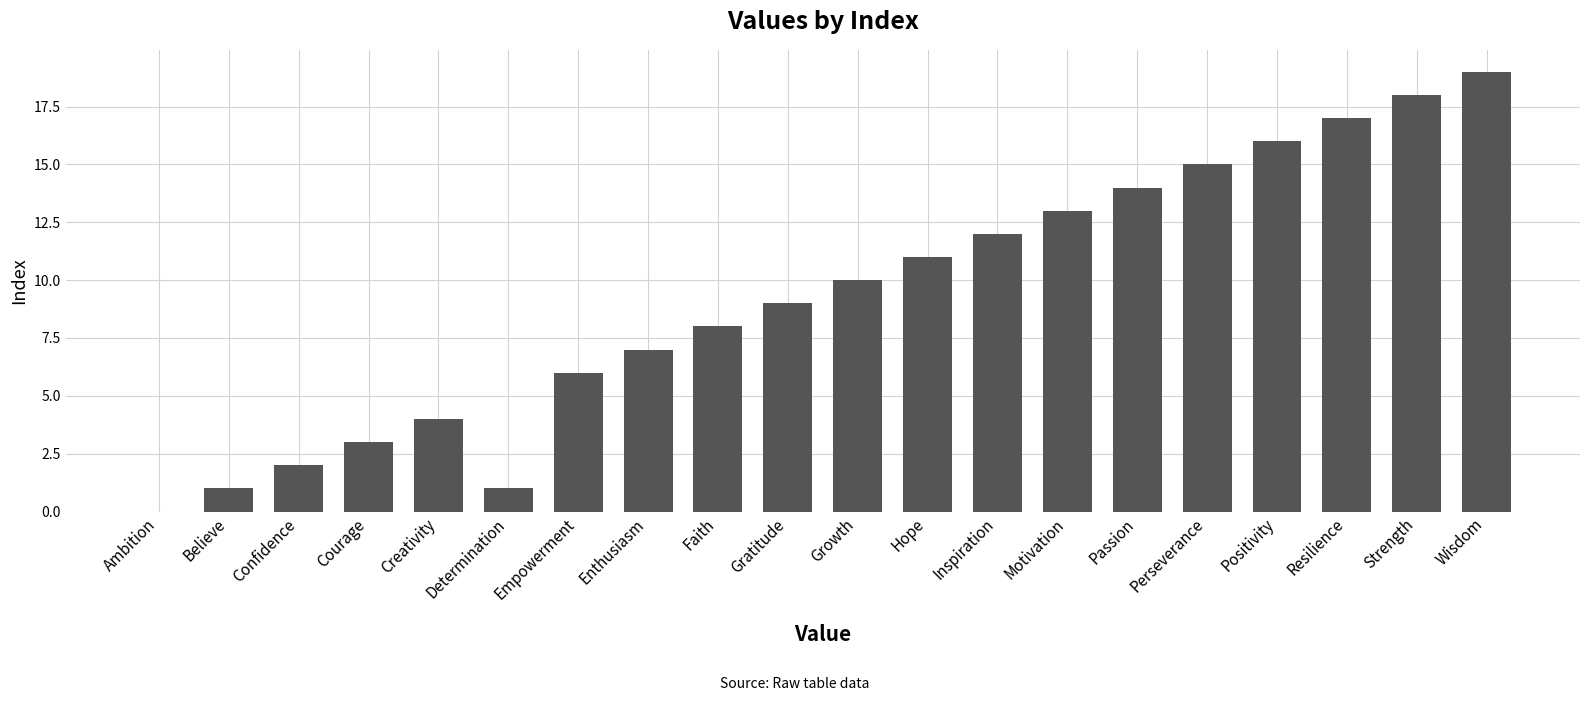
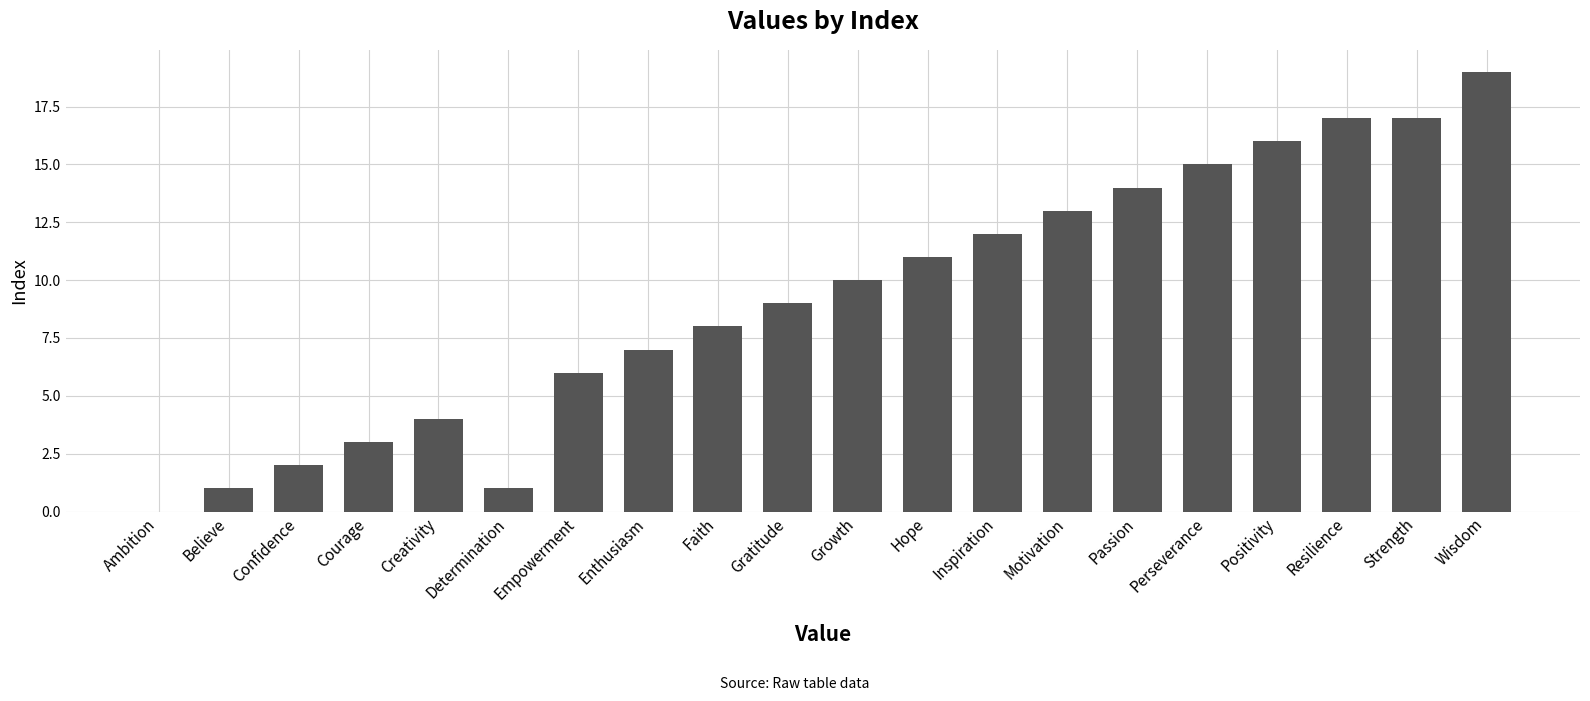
  {
    "Ambition": 0,
    "Believe": 1,
    "Confidence": 2,
    "Courage": 3,
    "Creativity": 4,
    "Determination": 1,
    "Empowerment": 6,
    "Enthusiasm": 7,
    "Faith": 8,
    "Gratitude": 9,
    "Growth": 10,
    "Hope": 11,
    "Inspiration": 12,
    "Motivation": 13,
    "Passion": 14,
    "Perseverance": 15,
    "Positivity": 16,
    "Resilience": 17,
-   "Strength": 18,
+   "Strength": 17,
    "Wisdom": 19
  }
